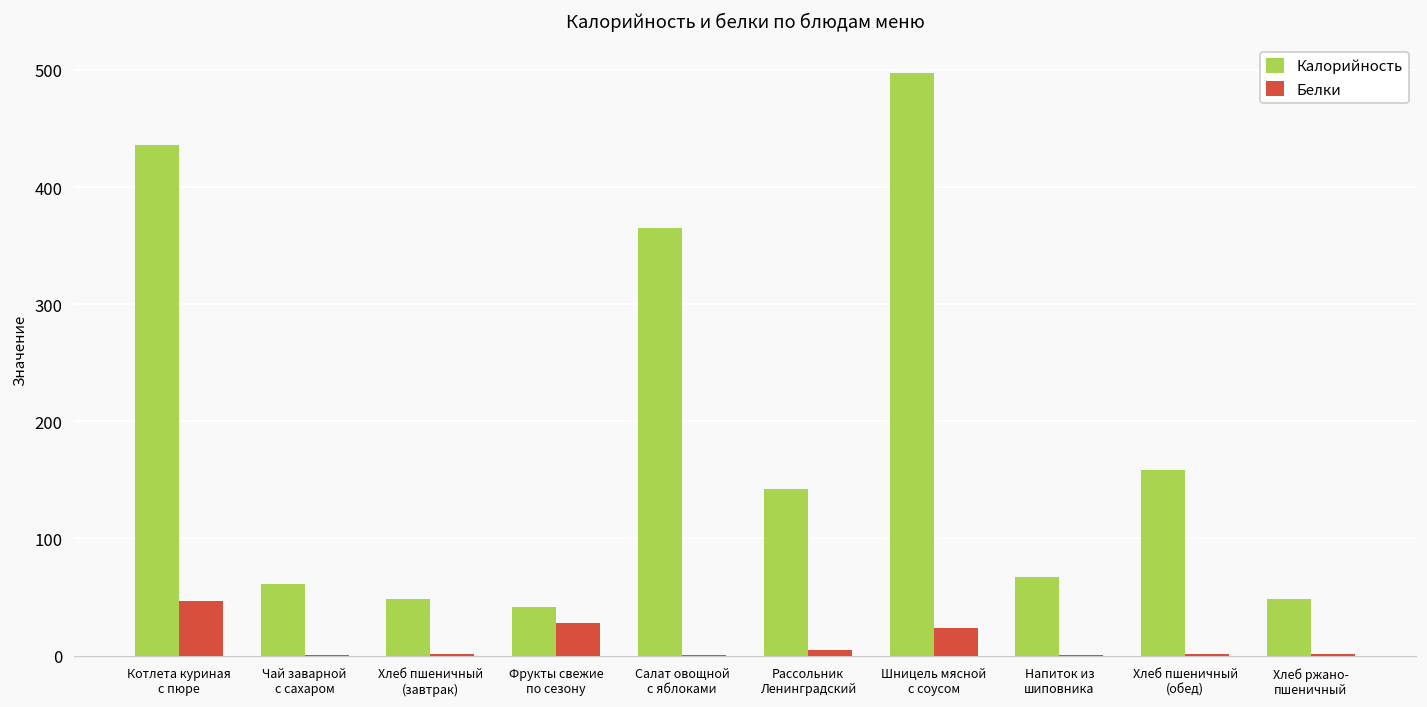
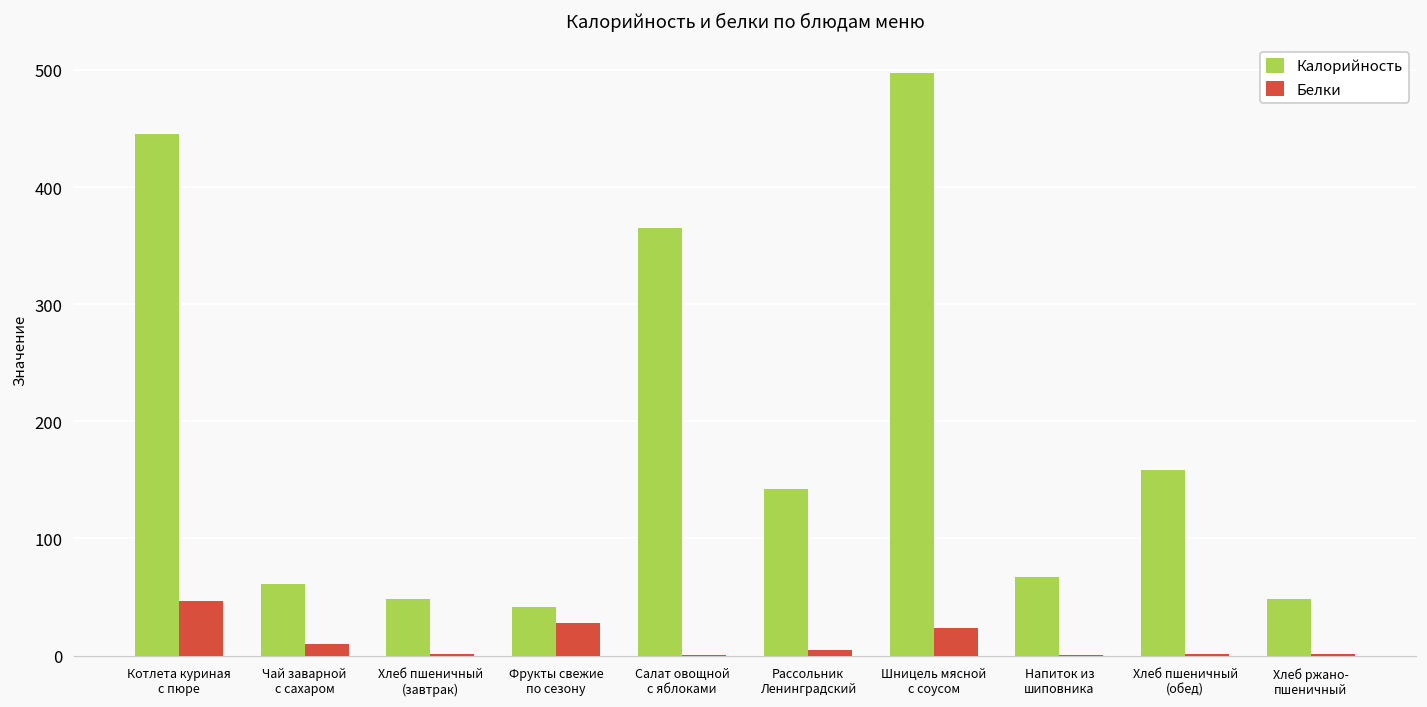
  {
    "Калорийность": {
-     "Котлета куриная с пюре": 440,
+     "Котлета куриная с пюре": 450,
      "Чай заварной с сахаром": 60,
      "Хлеб пшеничный (завтрак)": 50,
      "Фрукты свежие по сезону": 40,
      "Салат овощной с яблоками": 360,
      "Рассольник Ленинградский": 140,
      "Шницель мясной с соусом": 500,
      "Напиток из шиповника": 70,
      "Хлеб пшеничный (обед)": 160,
      "Хлеб ржано- пшеничный": 50
    },
    "Белки": {
      "Котлета куриная с пюре": 50,
-     "Чай заварной с сахаром": 0,
+     "Чай заварной с сахаром": 10,
      "Фрукты свежие по сезону": 30,
      "Рассольник Ленинградский": 0,
      "Шницель мясной с соусом": 20
    }
  }
